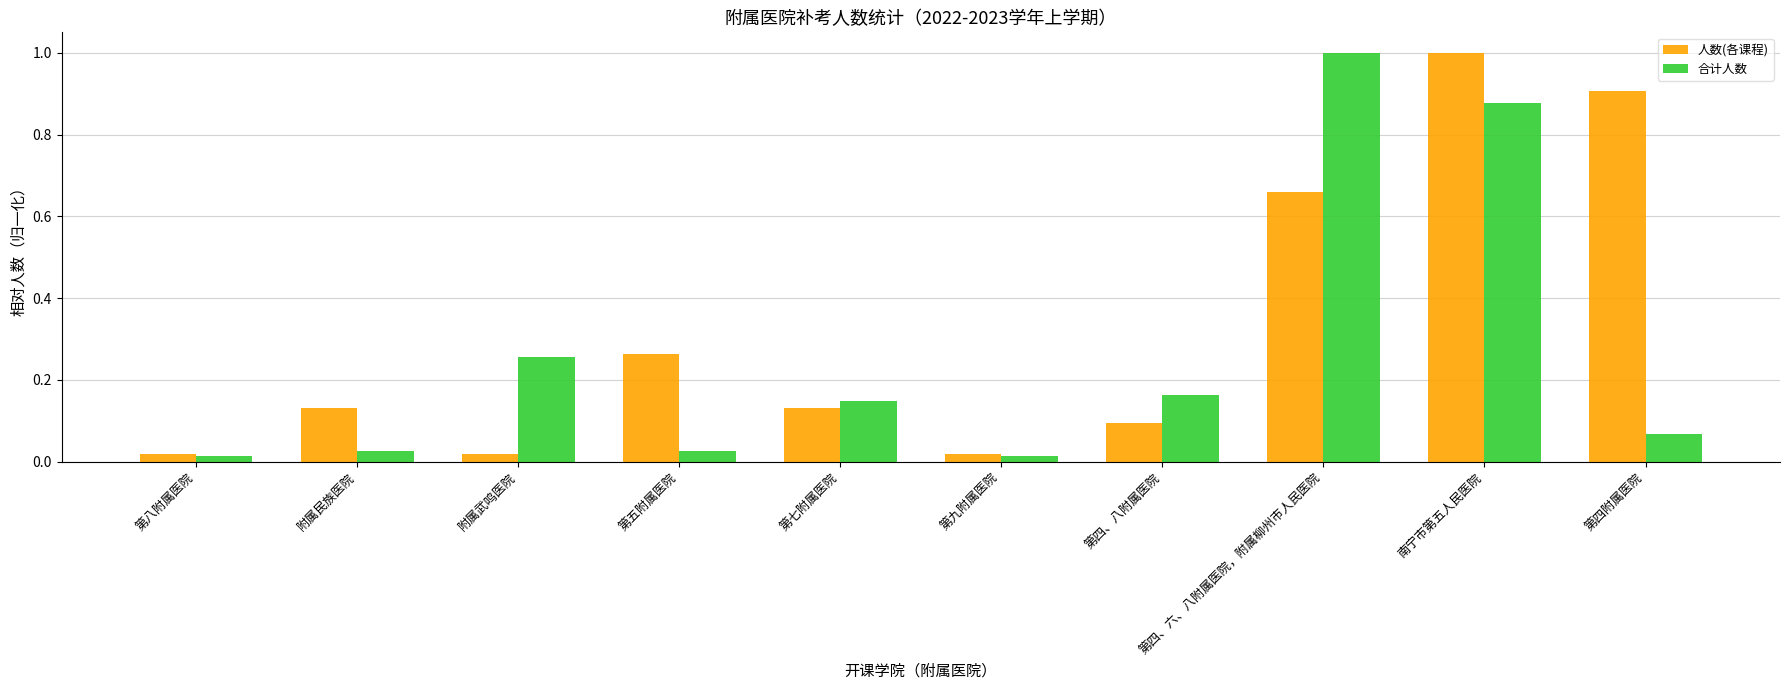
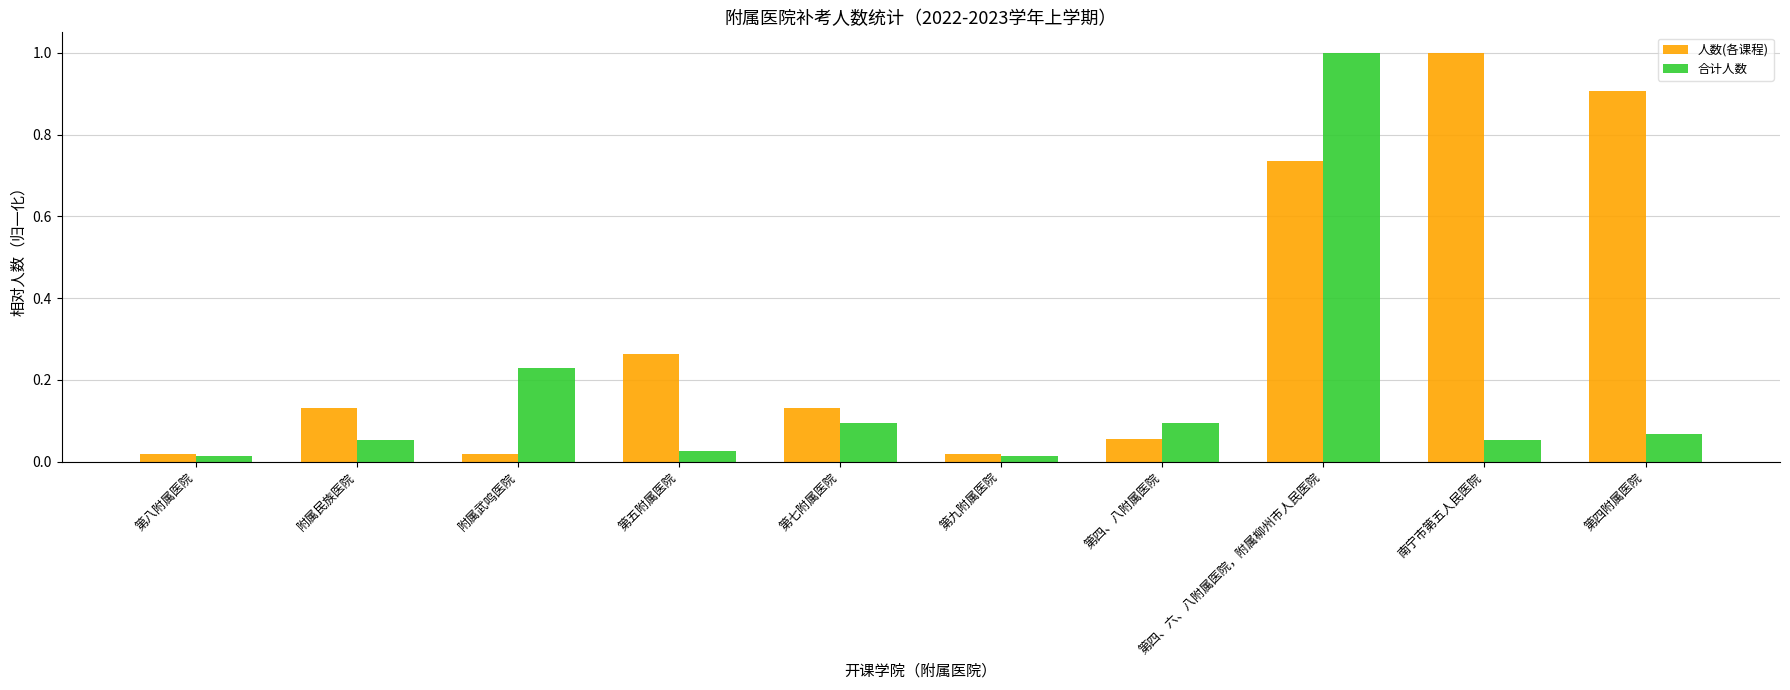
  {
    "人数(各课程)": {
      "第八附属医院": 0.02,
      "附属民族医院": 0.13,
      "附属武鸣医院": 0.02,
      "第五附属医院": 0.26,
      "第七附属医院": 0.13,
      "第九附属医院": 0.02,
-     "第四、八附属医院": 0.09,
-     "第四、六、八附属医院，附属柳州市人民医院": 0.66,
+     "第四、八附属医院": 0.06,
+     "第四、六、八附属医院，附属柳州市人民医院": 0.74,
      "南宁市第五人民医院": 1.00,
      "第四附属医院": 0.91
    },
    "合计人数": {
      "第八附属医院": 0.01,
-     "附属民族医院": 0.03,
-     "附属武鸣医院": 0.26,
+     "附属民族医院": 0.05,
+     "附属武鸣医院": 0.23,
      "第五附属医院": 0.03,
-     "第七附属医院": 0.15,
+     "第七附属医院": 0.09,
      "第九附属医院": 0.01,
-     "第四、八附属医院": 0.16,
+     "第四、八附属医院": 0.09,
      "第四、六、八附属医院，附属柳州市人民医院": 1.00,
-     "南宁市第五人民医院": 0.88,
+     "南宁市第五人民医院": 0.05,
      "第四附属医院": 0.07
    }
  }
